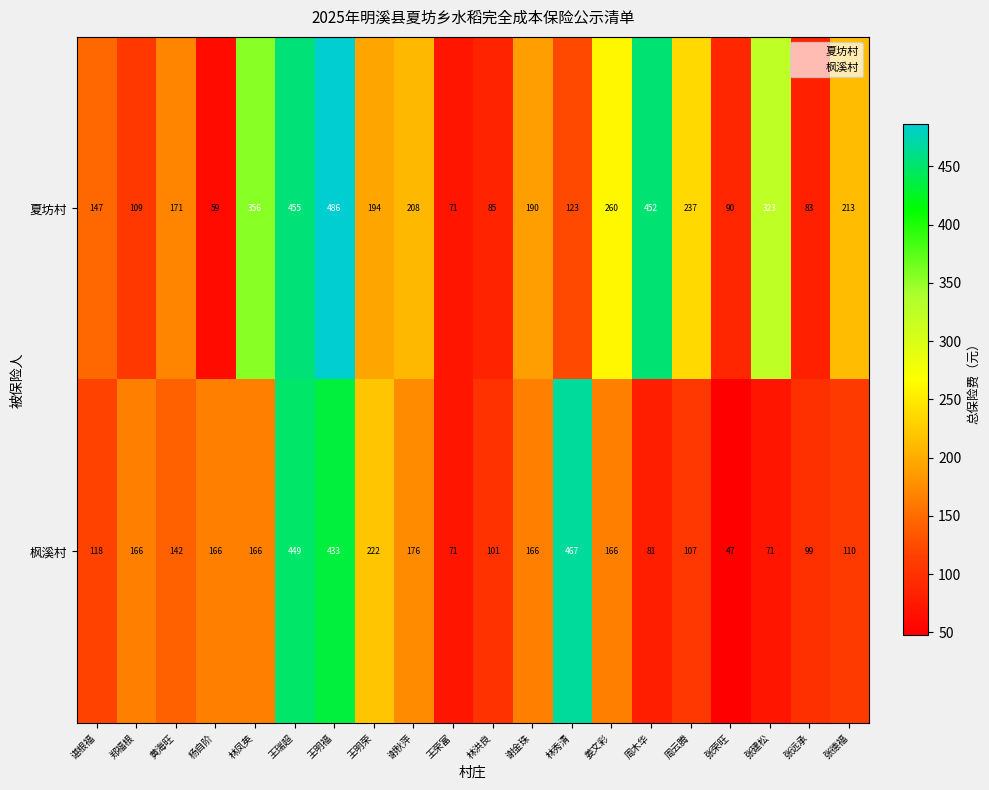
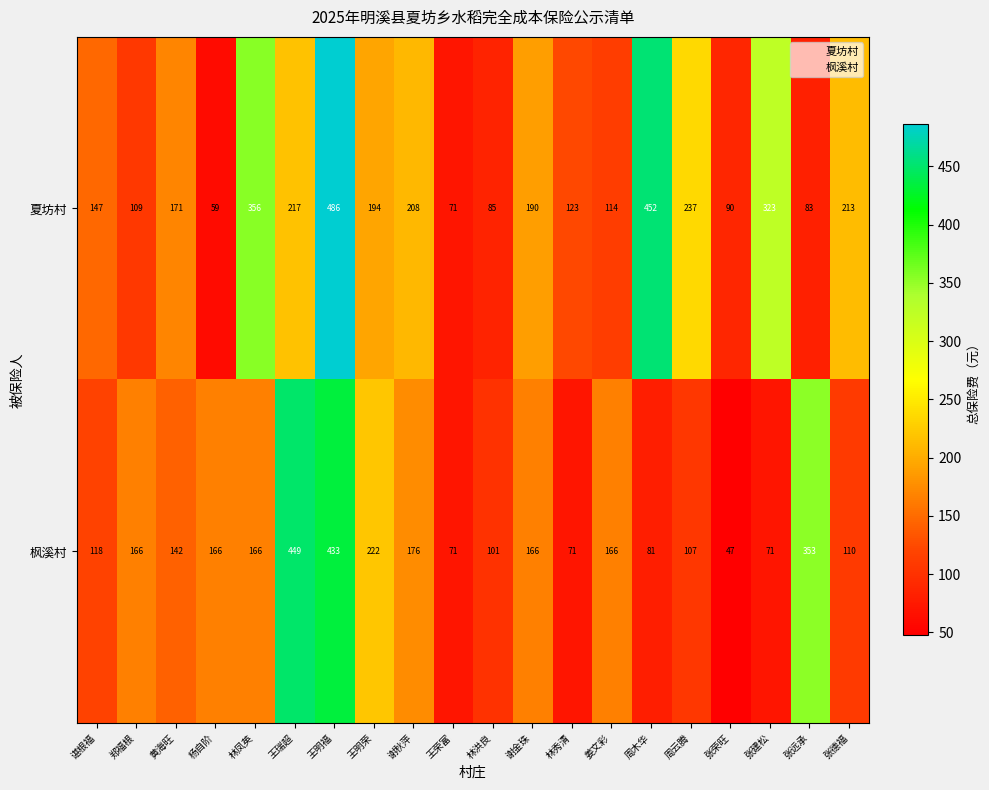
  {
    "夏坊村": {
      "谌根福": 147,
      "郑福根": 109,
      "黄海旺": 171,
      "杨自阶": 59,
      "林凤英": 356,
-     "王瑞超": 455,
+     "王瑞超": 217,
      "王明福": 486,
      "王明荣": 194,
      "谢秋萍": 208,
      "王荣富": 71,
      "林洪良": 85,
      "谢金珠": 190,
      "林秀清": 123,
-     "姜文彩": 260,
+     "姜文彩": 114,
      "周木华": 452,
      "周云腾": 237,
      "张荣旺": 90,
      "张建松": 323,
      "张远承": 83,
      "张德福": 213
    },
    "枫溪村": {
      "谌根福": 118,
      "郑福根": 166,
      "黄海旺": 142,
      "杨自阶": 166,
      "林凤英": 166,
      "王瑞超": 449,
      "王明福": 433,
      "王明荣": 222,
      "谢秋萍": 176,
      "王荣富": 71,
      "林洪良": 101,
      "谢金珠": 166,
-     "林秀清": 467,
+     "林秀清": 71,
      "姜文彩": 166,
      "周木华": 81,
      "周云腾": 107,
      "张荣旺": 47,
      "张建松": 71,
-     "张远承": 99,
+     "张远承": 353,
      "张德福": 110
    }
  }
